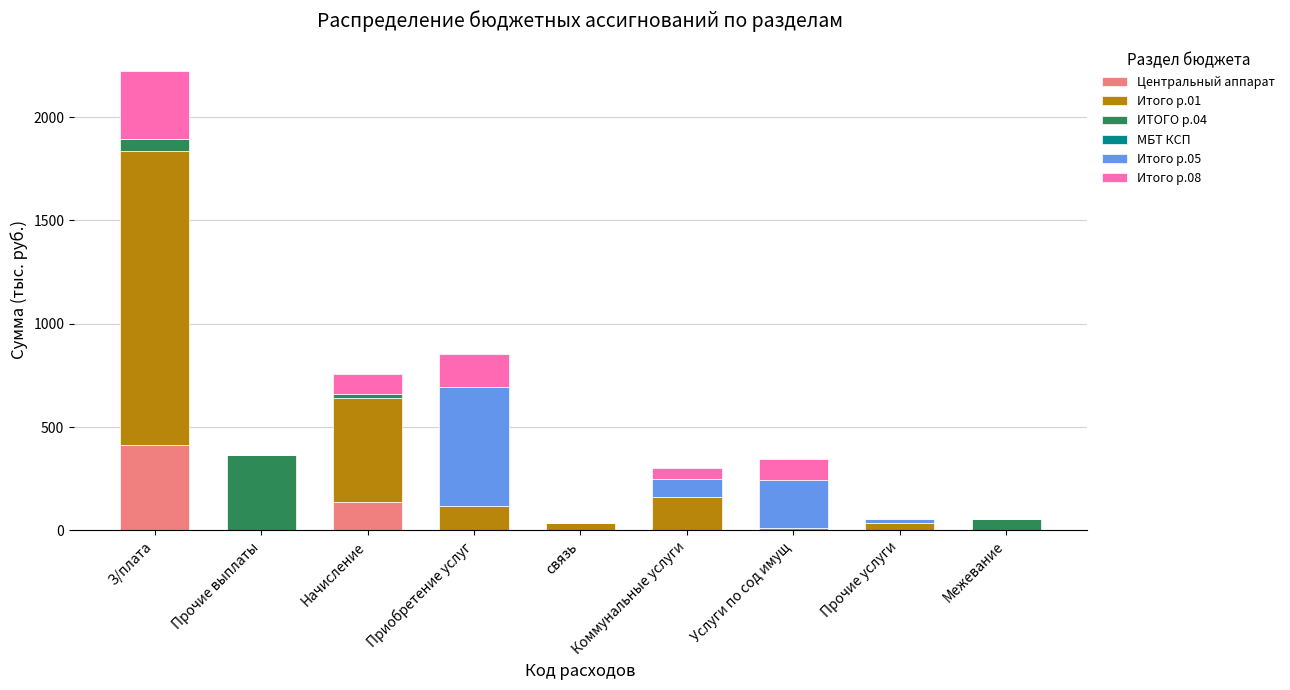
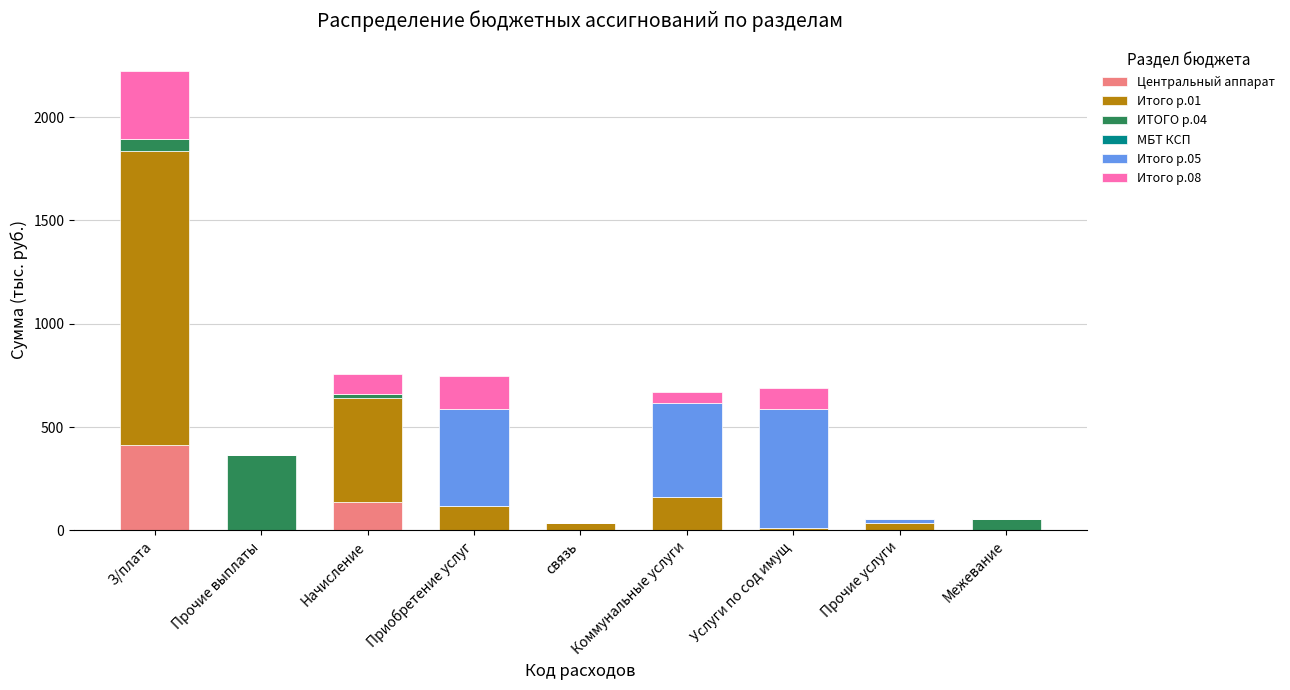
  {
    "Итого р.01": {
      "З/плата": 1420,
      "Прочие выплаты": 0,
      "Начисление": 510,
      "Приобретение услуг": 120,
      "связь": 40,
      "Коммунальные услуги": 160,
      "Прочие услуги": 30,
      "Межевание": 0
    },
    "МБТ КСП": {
      "Приобретение услуг": 0,
      "связь": 0,
      "Коммунальные услуги": 0,
      "Услуги по сод имущ": 0,
      "Прочие услуги": 0
    },
    "Итого р.05": {
      "З/плата": 0,
      "Прочие выплаты": 0,
      "Начисление": 0,
-     "Приобретение услуг": 580,
+     "Приобретение услуг": 470,
      "связь": 0,
-     "Коммунальные услуги": 90,
-     "Услуги по сод имущ": 230,
+     "Коммунальные услуги": 460,
+     "Услуги по сод имущ": 580,
      "Прочие услуги": 20,
      "Межевание": 0
    }
  }
